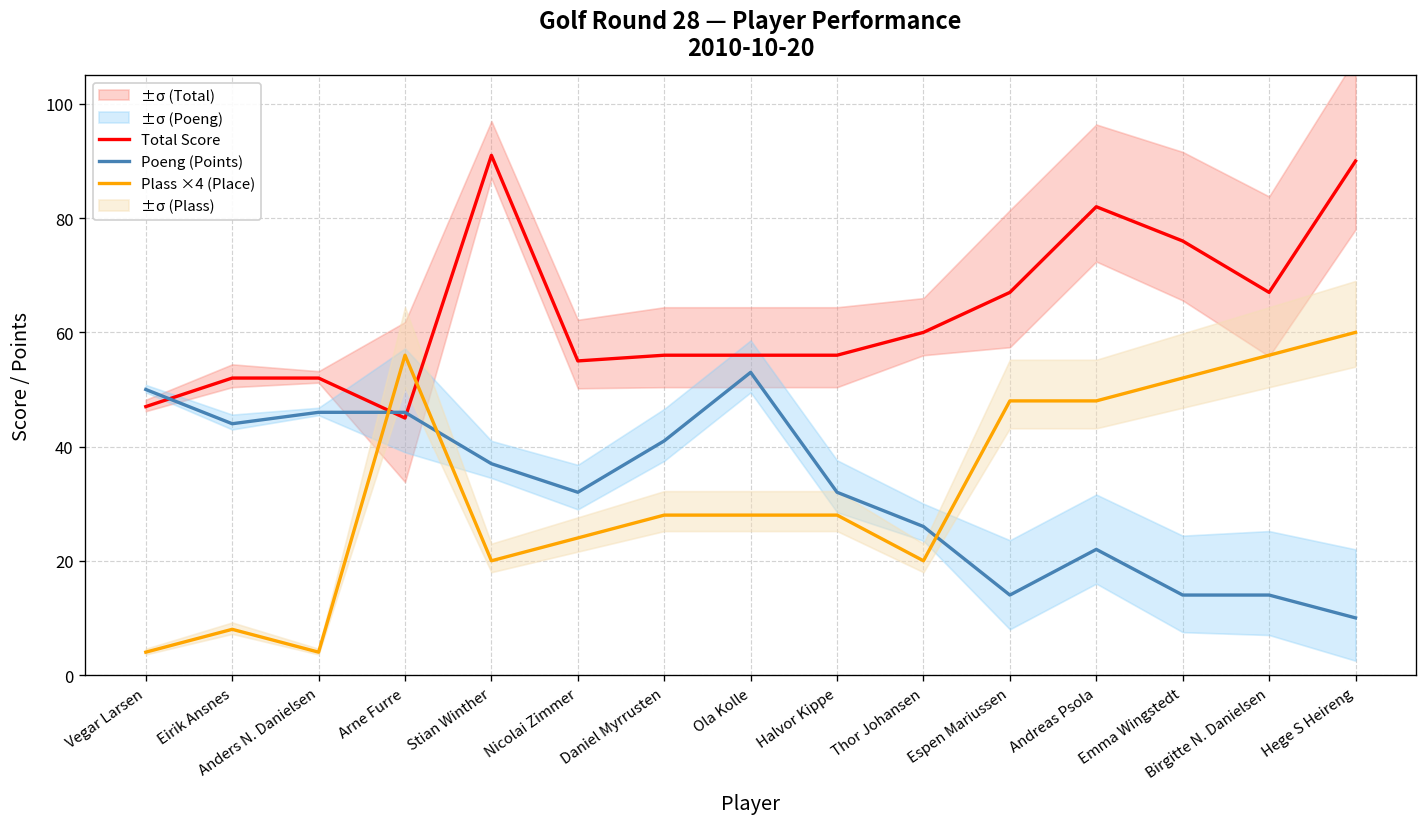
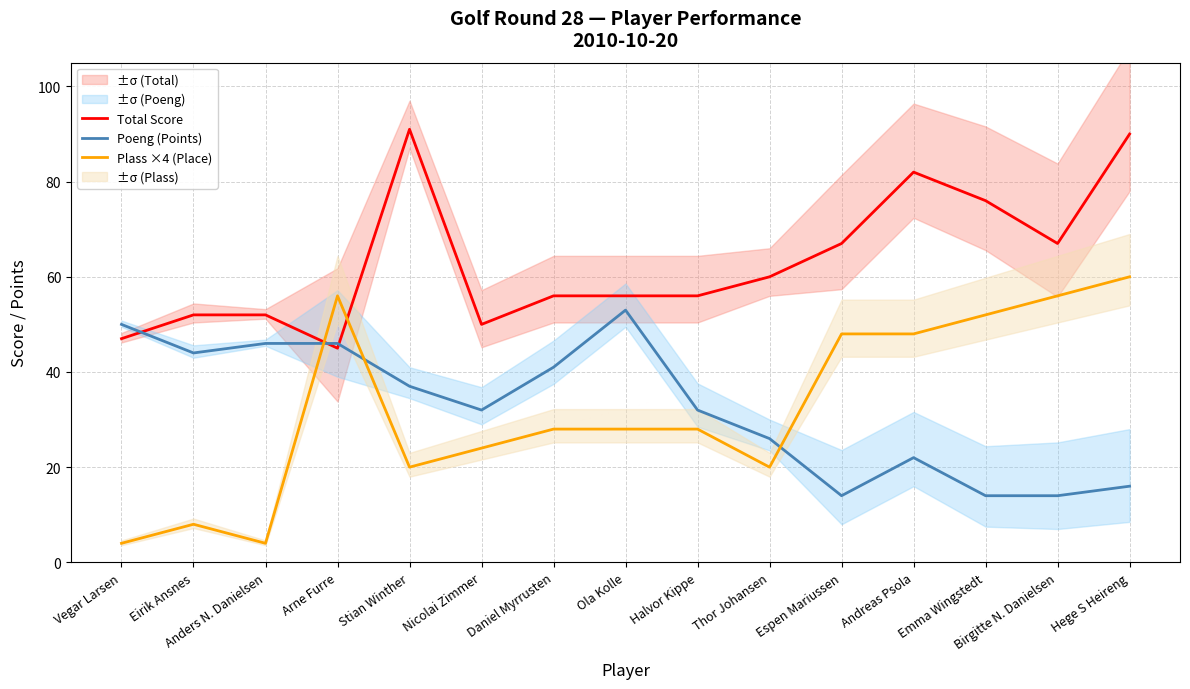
  {
    "Total Score": {
      "Vegar Larsen": 47,
      "Eirik Ansnes": 52,
      "Anders N. Danielsen": 52,
      "Arne Furre": 45,
      "Stian Winther": 91,
-     "Nicolai Zimmer": 55,
+     "Nicolai Zimmer": 50,
      "Daniel Myrrusten": 56,
      "Ola Kolle": 56,
      "Halvor Kippe": 56,
      "Thor Johansen": 60,
      "Espen Mariussen": 67,
      "Andreas Psola": 82,
      "Emma Wingstedt": 76,
      "Birgitte N. Danielsen": 67,
      "Hege S Heireng": 90
    },
    "Poeng (Points)": {
      "Vegar Larsen": 50,
      "Eirik Ansnes": 44,
      "Anders N. Danielsen": 46,
      "Arne Furre": 46,
      "Stian Winther": 37,
      "Nicolai Zimmer": 32,
      "Daniel Myrrusten": 41,
      "Ola Kolle": 53,
      "Thor Johansen": 26,
      "Espen Mariussen": 14,
      "Andreas Psola": 22,
      "Emma Wingstedt": 14,
      "Birgitte N. Danielsen": 14,
-     "Hege S Heireng": 10
+     "Hege S Heireng": 16
    },
    "Plass ×4 (Place)": {
      "Vegar Larsen": 4,
      "Eirik Ansnes": 8,
      "Anders N. Danielsen": 4,
      "Arne Furre": 56,
      "Stian Winther": 20,
      "Nicolai Zimmer": 24,
      "Daniel Myrrusten": 28,
      "Ola Kolle": 28,
      "Halvor Kippe": 28,
      "Thor Johansen": 20,
      "Espen Mariussen": 48,
      "Andreas Psola": 48,
      "Emma Wingstedt": 52,
      "Birgitte N. Danielsen": 56,
      "Hege S Heireng": 60
    }
  }
